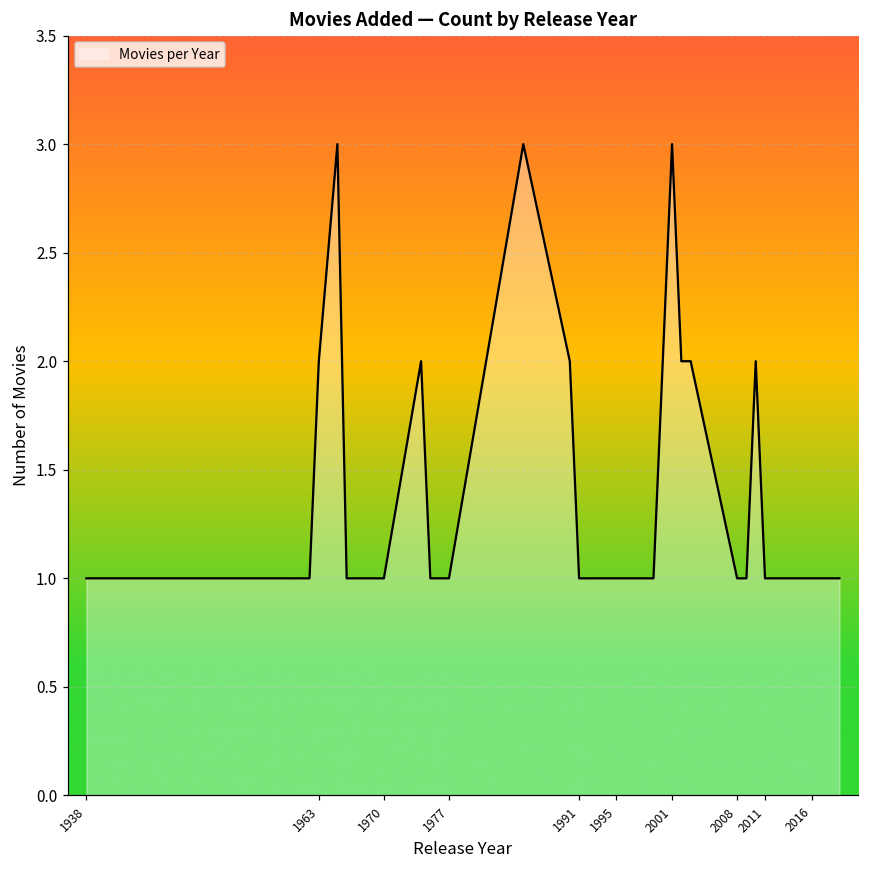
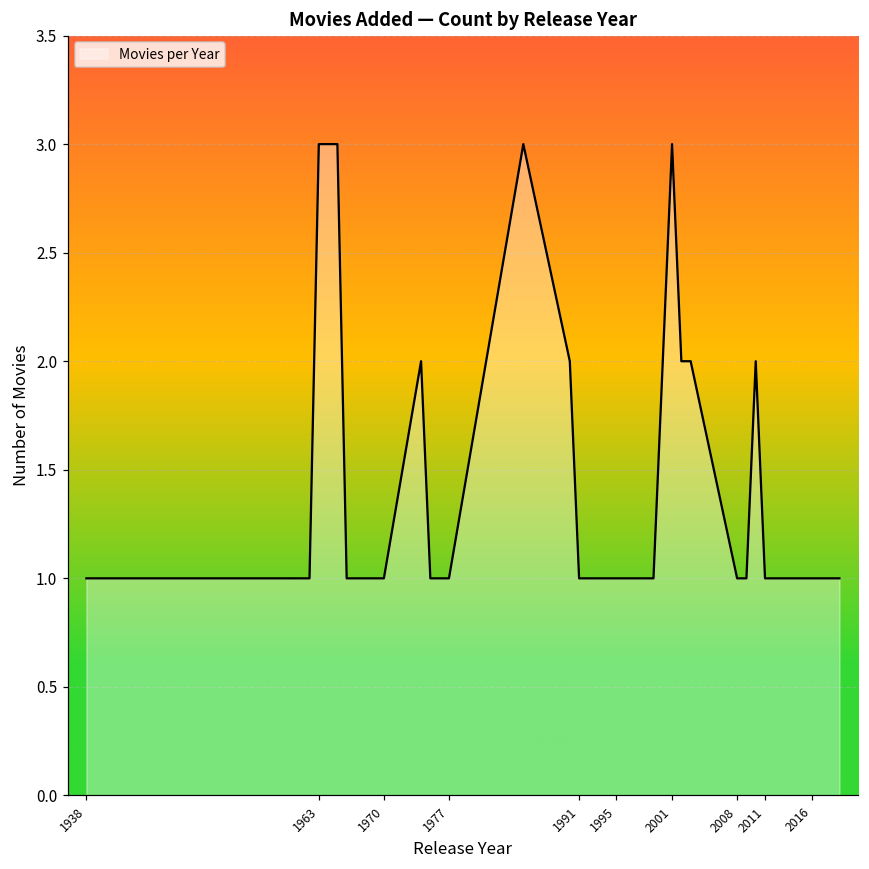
  {
    "1938": 1,
-   "1963": 2,
+   "1963": 3,
    "1970": 1,
    "1977": 1,
    "1991": 1,
    "1995": 1,
    "2001": 3,
    "2008": 1,
    "2011": 1,
    "2016": 1
  }
